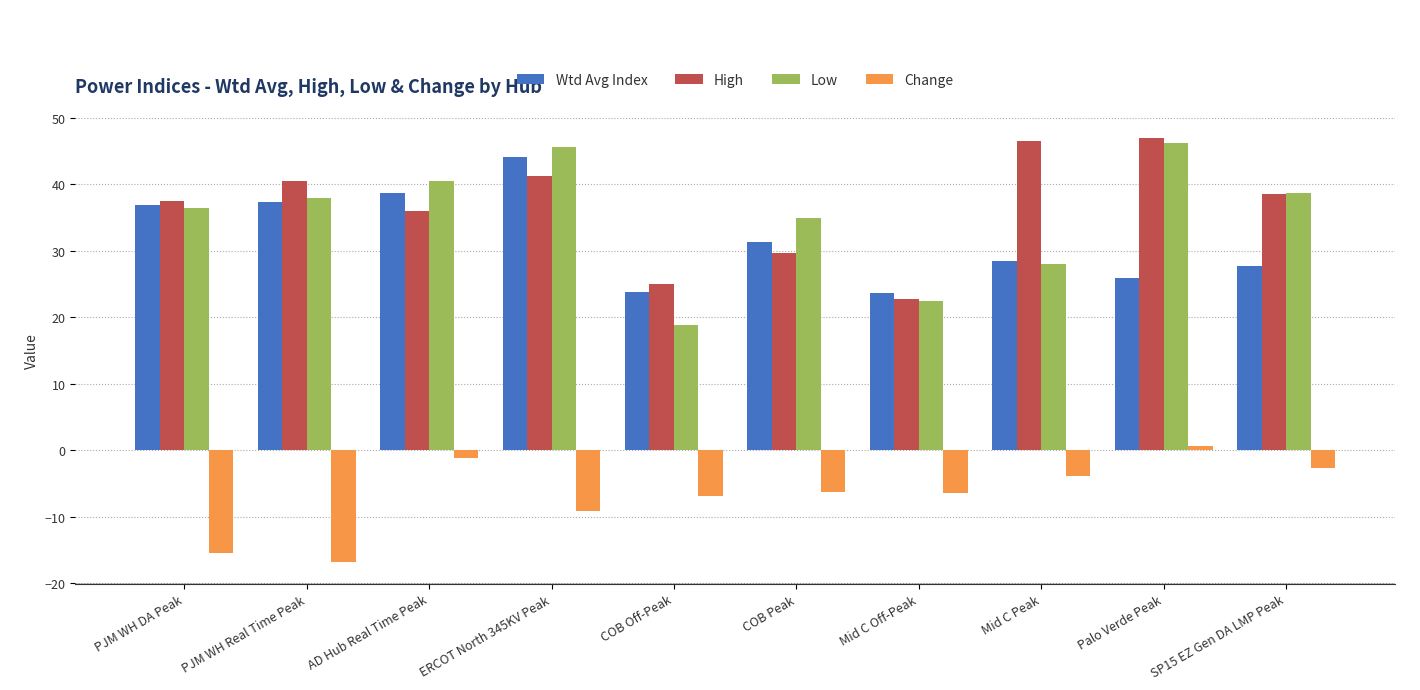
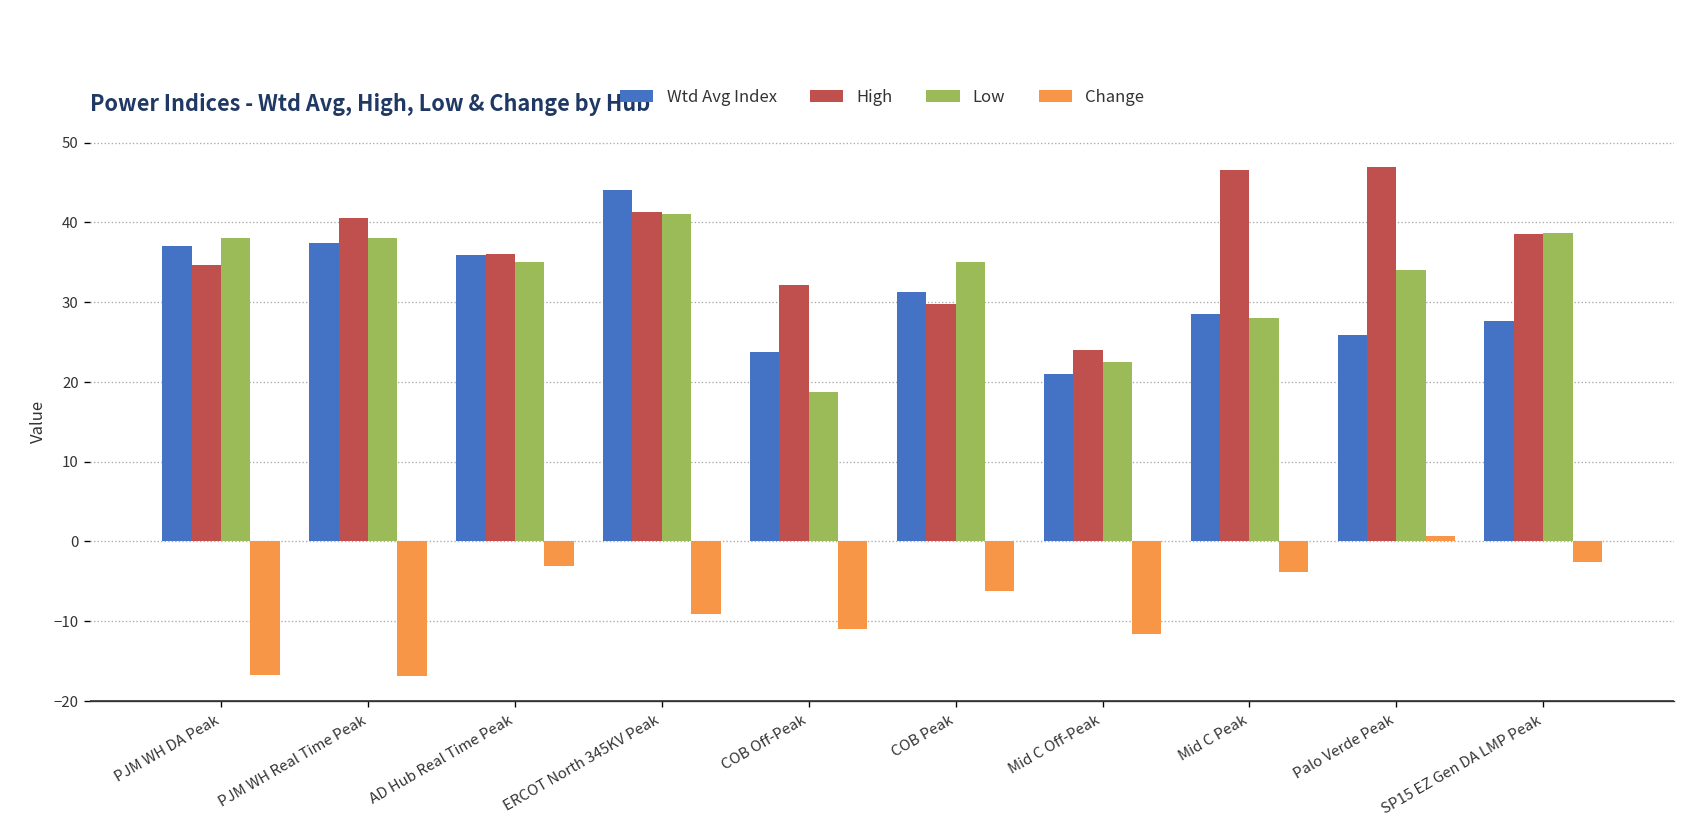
  {
    "Wtd Avg Index": {
      "PJM WH DA Peak": 37,
      "PJM WH Real Time Peak": 37,
-     "AD Hub Real Time Peak": 39,
+     "AD Hub Real Time Peak": 36,
      "ERCOT North 345KV Peak": 44,
      "COB Off-Peak": 24,
      "COB Peak": 31,
-     "Mid C Off-Peak": 24,
+     "Mid C Off-Peak": 21,
      "Mid C Peak": 28,
      "Palo Verde Peak": 26,
      "SP15 EZ Gen DA LMP Peak": 28
    },
    "High": {
-     "PJM WH DA Peak": 38,
+     "PJM WH DA Peak": 35,
      "PJM WH Real Time Peak": 41,
      "AD Hub Real Time Peak": 36,
      "ERCOT North 345KV Peak": 41,
-     "COB Off-Peak": 25,
+     "COB Off-Peak": 32,
      "COB Peak": 30,
-     "Mid C Off-Peak": 23,
+     "Mid C Off-Peak": 24,
      "Mid C Peak": 47,
      "Palo Verde Peak": 47,
      "SP15 EZ Gen DA LMP Peak": 39
    },
    "Low": {
-     "PJM WH DA Peak": 37,
+     "PJM WH DA Peak": 38,
      "PJM WH Real Time Peak": 38,
-     "AD Hub Real Time Peak": 41,
-     "ERCOT North 345KV Peak": 46,
+     "AD Hub Real Time Peak": 35,
+     "ERCOT North 345KV Peak": 41,
      "COB Off-Peak": 19,
      "COB Peak": 35,
      "Mid C Off-Peak": 23,
      "Mid C Peak": 28,
-     "Palo Verde Peak": 46,
+     "Palo Verde Peak": 34,
      "SP15 EZ Gen DA LMP Peak": 39
    },
    "Change": {
-     "PJM WH DA Peak": -15,
+     "PJM WH DA Peak": -17,
      "PJM WH Real Time Peak": -17,
-     "AD Hub Real Time Peak": -1,
+     "AD Hub Real Time Peak": -3,
      "ERCOT North 345KV Peak": -9,
-     "COB Off-Peak": -7,
+     "COB Off-Peak": -11,
      "COB Peak": -6,
-     "Mid C Off-Peak": -6,
+     "Mid C Off-Peak": -12,
      "Mid C Peak": -4,
      "Palo Verde Peak": 1,
      "SP15 EZ Gen DA LMP Peak": -3
    }
  }
